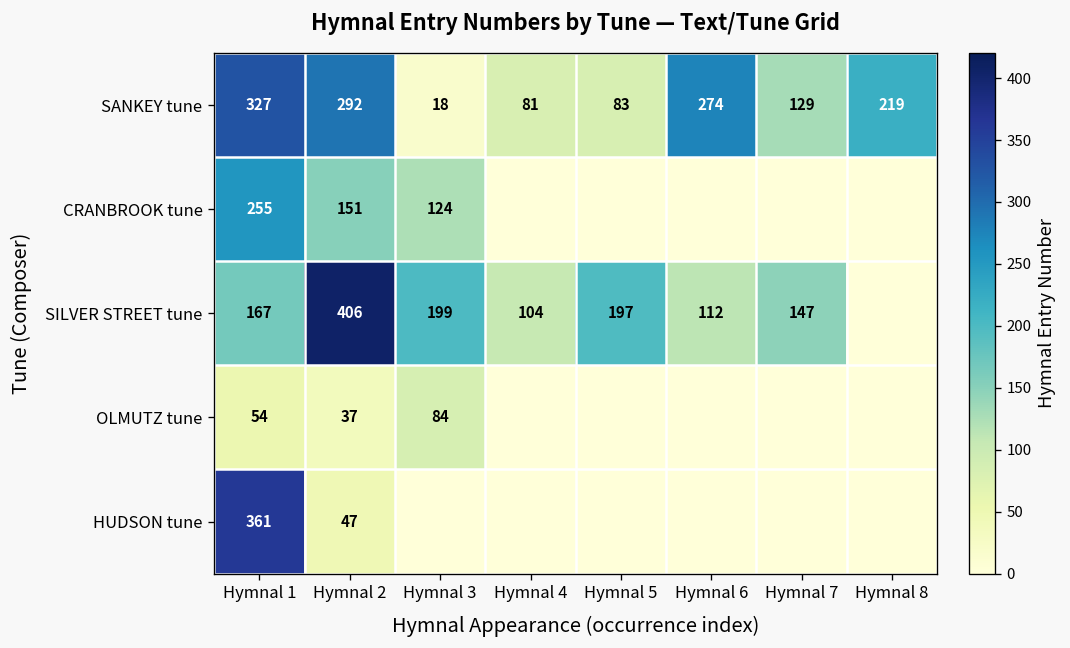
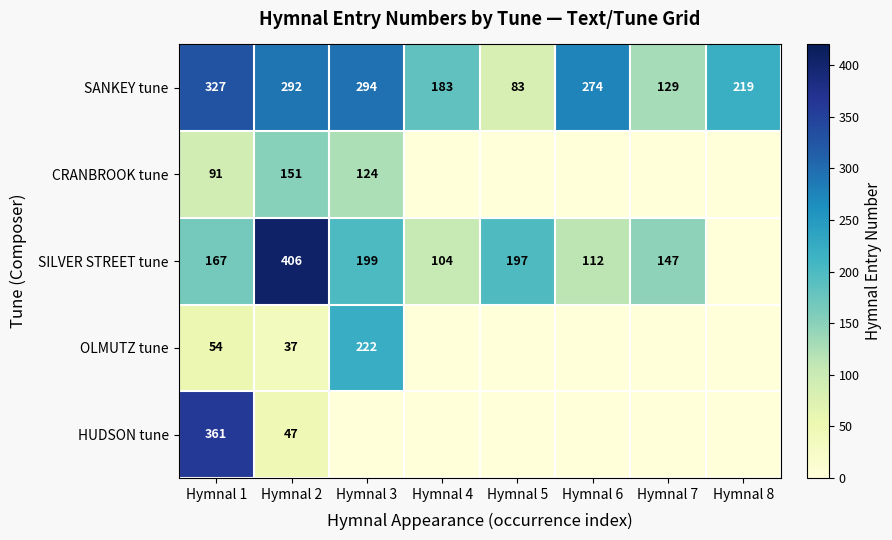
  {
    "SANKEY tune": {
      "Hymnal 1": 327,
      "Hymnal 2": 292,
-     "Hymnal 3": 18,
-     "Hymnal 4": 81,
+     "Hymnal 3": 294,
+     "Hymnal 4": 183,
      "Hymnal 5": 83,
      "Hymnal 6": 274,
      "Hymnal 7": 129,
      "Hymnal 8": 219
    },
    "CRANBROOK tune": {
-     "Hymnal 1": 255,
+     "Hymnal 1": 91,
      "Hymnal 2": 151,
      "Hymnal 3": 124
    },
    "SILVER STREET tune": {
      "Hymnal 1": 167,
      "Hymnal 2": 406,
      "Hymnal 3": 199,
      "Hymnal 4": 104,
      "Hymnal 5": 197,
      "Hymnal 6": 112,
      "Hymnal 7": 147
    },
    "OLMUTZ tune": {
      "Hymnal 1": 54,
      "Hymnal 2": 37,
-     "Hymnal 3": 84
+     "Hymnal 3": 222
    },
    "HUDSON tune": {
      "Hymnal 1": 361,
      "Hymnal 2": 47
    }
  }
